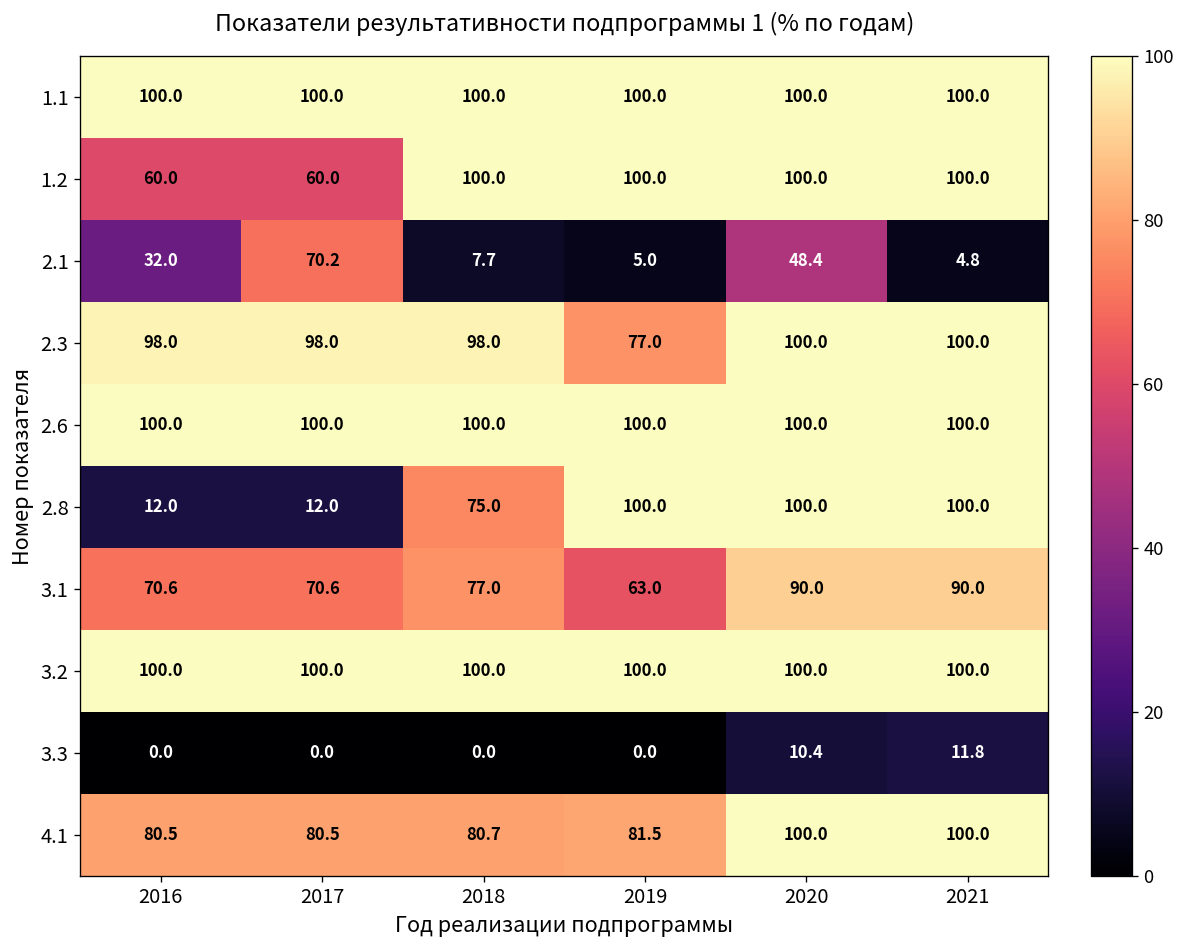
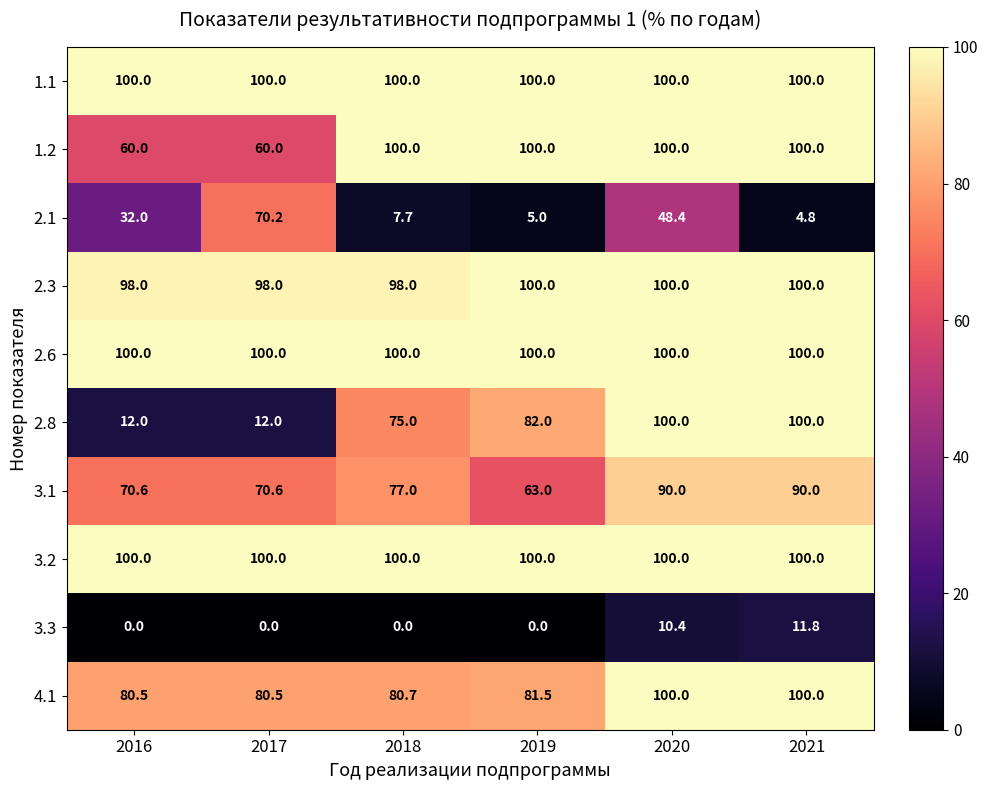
  {
    "1.1": {
      "2016": 100.0,
      "2017": 100.0,
      "2018": 100.0,
      "2019": 100.0,
      "2020": 100.0,
      "2021": 100.0
    },
    "1.2": {
      "2016": 60.0,
      "2017": 60.0,
      "2018": 100.0,
      "2019": 100.0,
      "2020": 100.0,
      "2021": 100.0
    },
    "2.1": {
      "2016": 32.0,
      "2017": 70.2,
      "2018": 7.7,
      "2019": 5.0,
      "2020": 48.4,
      "2021": 4.8
    },
    "2.3": {
      "2016": 98.0,
      "2017": 98.0,
      "2018": 98.0,
-     "2019": 77.0,
+     "2019": 100.0,
      "2020": 100.0,
      "2021": 100.0
    },
    "2.6": {
      "2016": 100.0,
      "2017": 100.0,
      "2018": 100.0,
      "2019": 100.0,
      "2020": 100.0,
      "2021": 100.0
    },
    "2.8": {
      "2016": 12.0,
      "2017": 12.0,
      "2018": 75.0,
-     "2019": 100.0,
+     "2019": 82.0,
      "2020": 100.0,
      "2021": 100.0
    },
    "3.1": {
      "2016": 70.6,
      "2017": 70.6,
      "2018": 77.0,
      "2019": 63.0,
      "2020": 90.0,
      "2021": 90.0
    },
    "3.2": {
      "2016": 100.0,
      "2017": 100.0,
      "2018": 100.0,
      "2019": 100.0,
      "2020": 100.0,
      "2021": 100.0
    },
    "3.3": {
      "2016": 0.0,
      "2017": 0.0,
      "2018": 0.0,
      "2019": 0.0,
      "2020": 10.4,
      "2021": 11.8
    },
    "4.1": {
      "2016": 80.5,
      "2017": 80.5,
      "2018": 80.7,
      "2019": 81.5,
      "2020": 100.0,
      "2021": 100.0
    }
  }
